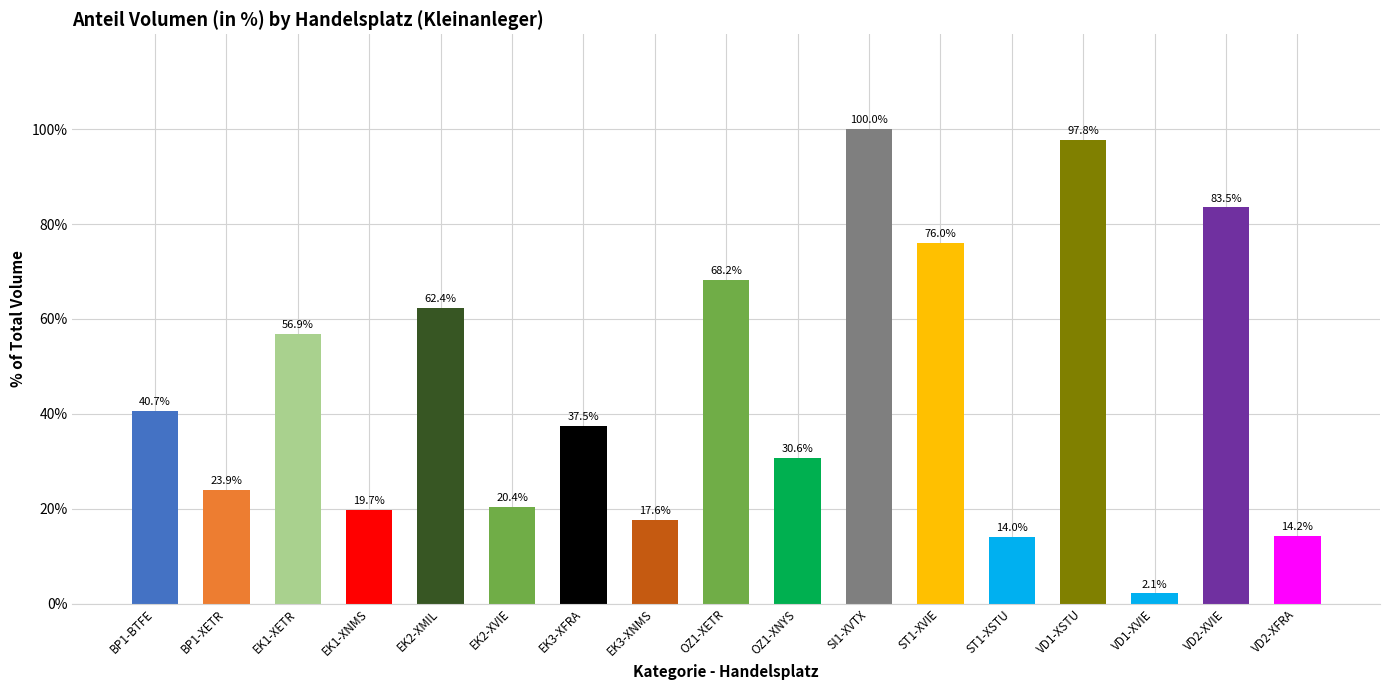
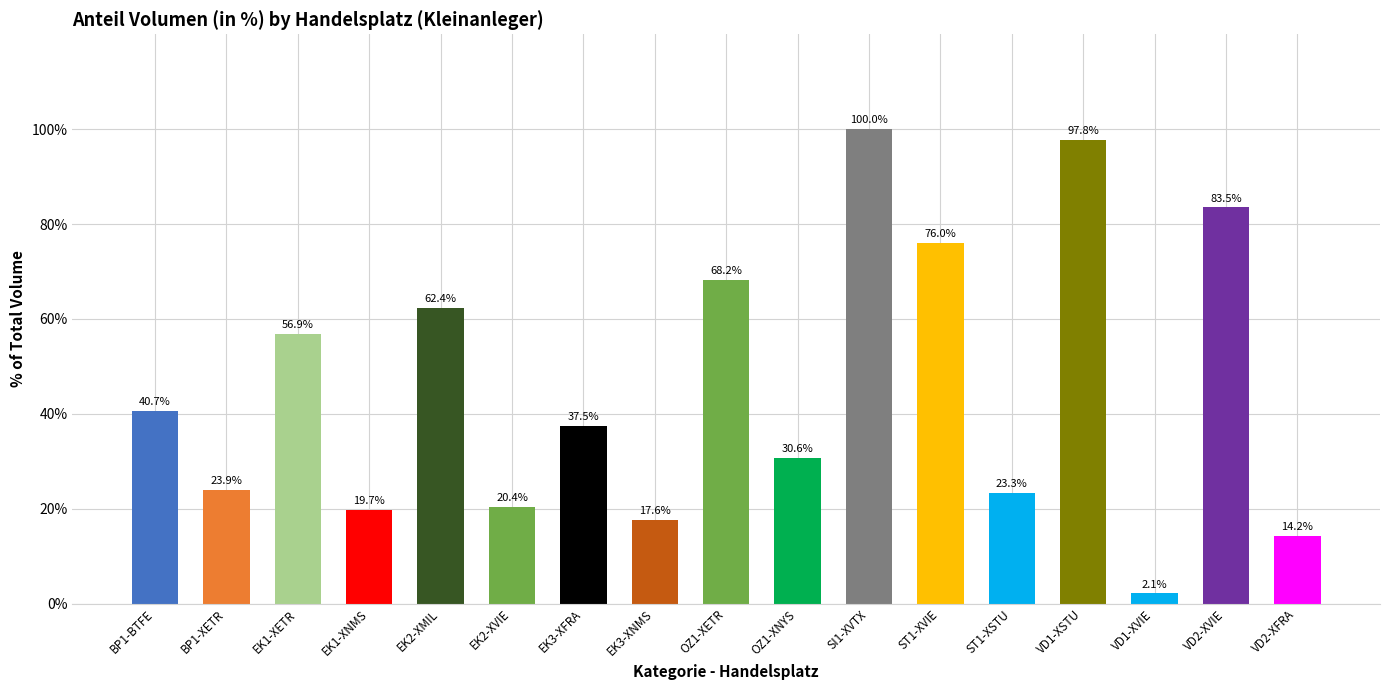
  {
    "BP1-BTFE": "40.7%",
    "BP1-XETR": "23.9%",
    "EK1-XETR": "56.9%",
    "EK1-XNMS": "19.7%",
    "EK2-XMIL": "62.4%",
    "EK2-XVIE": "20.4%",
    "EK3-XFRA": "37.5%",
    "EK3-XNMS": "17.6%",
    "OZ1-XETR": "68.2%",
    "OZ1-XNYS": "30.6%",
    "SI1-XVTX": "100.0%",
    "ST1-XVIE": "76.0%",
-   "ST1-XSTU": "14.0%",
+   "ST1-XSTU": "23.3%",
    "VD1-XSTU": "97.8%",
    "VD1-XVIE": "2.1%",
    "VD2-XVIE": "83.5%",
    "VD2-XFRA": "14.2%"
  }
